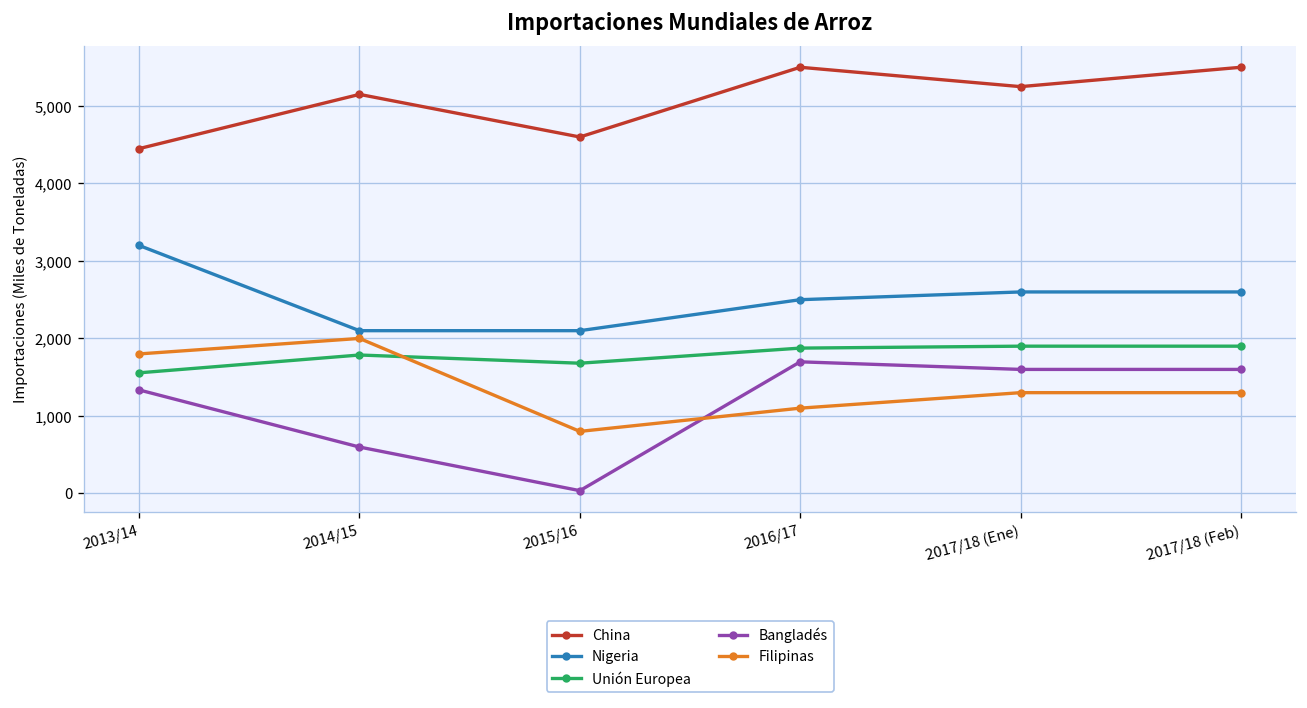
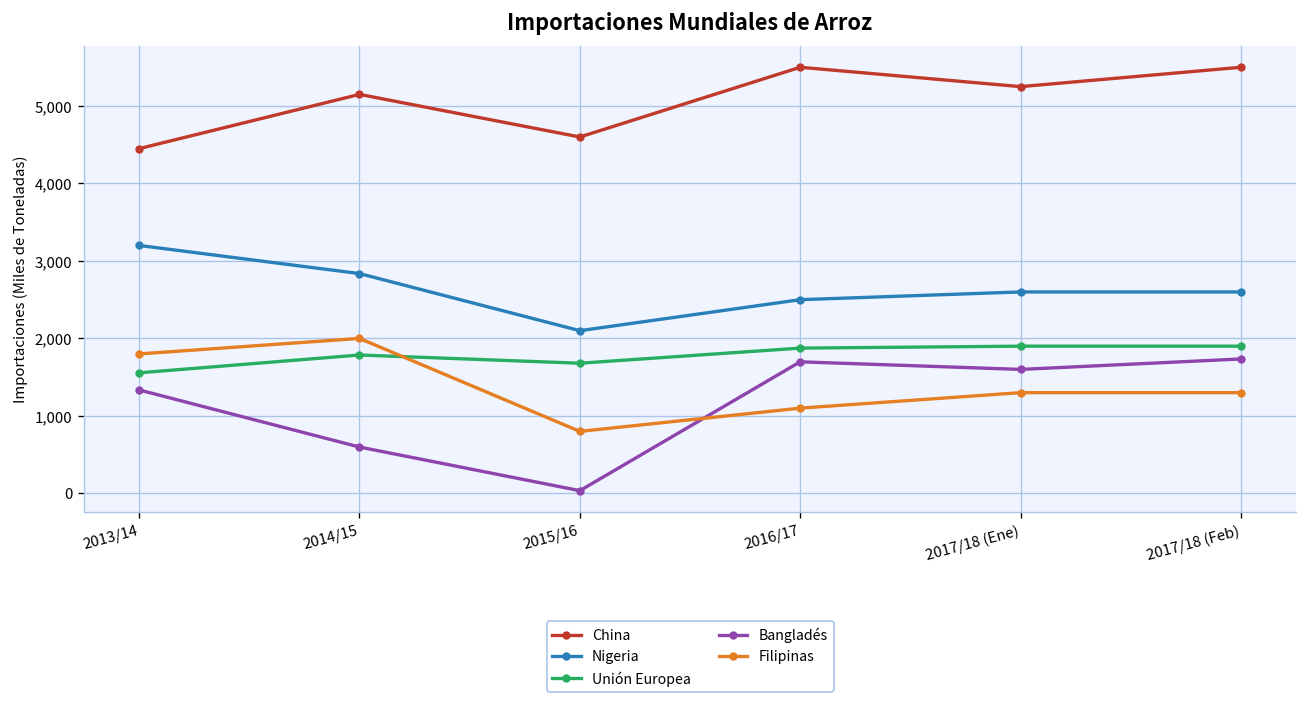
  {
    "China": {
      "2013/14": "4,500",
      "2014/15": "5,200",
      "2015/16": "4,600",
      "2016/17": "5,500",
      "2017/18 (Ene)": "5,300",
      "2017/18 (Feb)": "5,500"
    },
    "Nigeria": {
      "2013/14": "3,200",
-     "2014/15": "2,100",
+     "2014/15": "2,800",
      "2015/16": "2,100",
      "2016/17": "2,500",
      "2017/18 (Ene)": "2,600",
      "2017/18 (Feb)": "2,600"
    },
    "Unión Europea": {
      "2013/14": "1,600",
      "2014/15": "1,800",
      "2015/16": "1,700",
      "2016/17": "1,900",
      "2017/18 (Ene)": "1,900",
      "2017/18 (Feb)": "1,900"
    },
    "Bangladés": {
      "2013/14": "1,300",
      "2014/15": "600",
      "2015/16": "0",
      "2016/17": "1,700",
      "2017/18 (Ene)": "1,600",
-     "2017/18 (Feb)": "1,600"
+     "2017/18 (Feb)": "1,700"
    },
    "Filipinas": {
      "2013/14": "1,800",
      "2014/15": "2,000",
      "2015/16": "800",
      "2016/17": "1,100",
      "2017/18 (Ene)": "1,300",
      "2017/18 (Feb)": "1,300"
    }
  }
